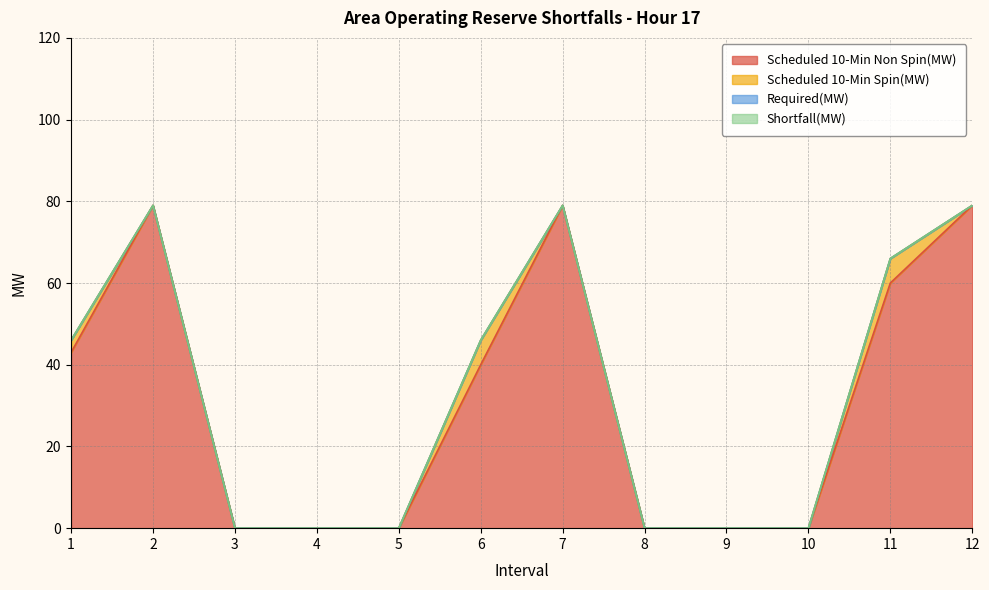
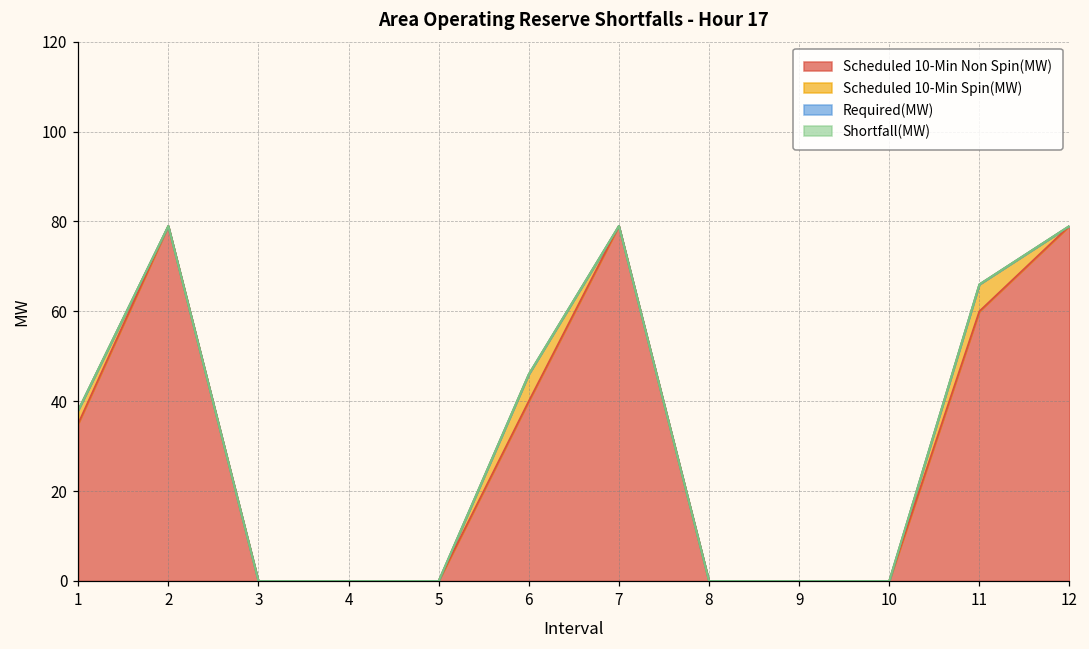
  {
    "Scheduled 10-Min Non Spin(MW)": {
-     "1": 43,
+     "1": 35,
      "6": 40,
      "11": 60
    }
  }
